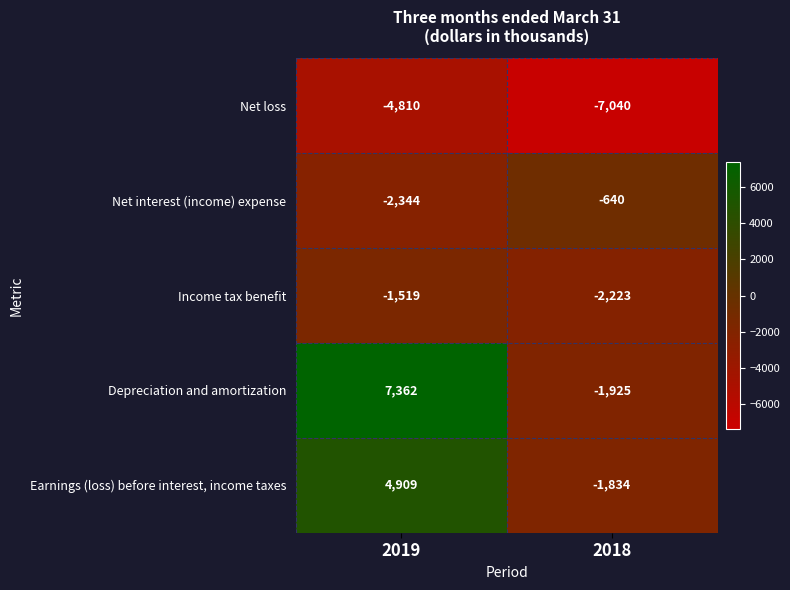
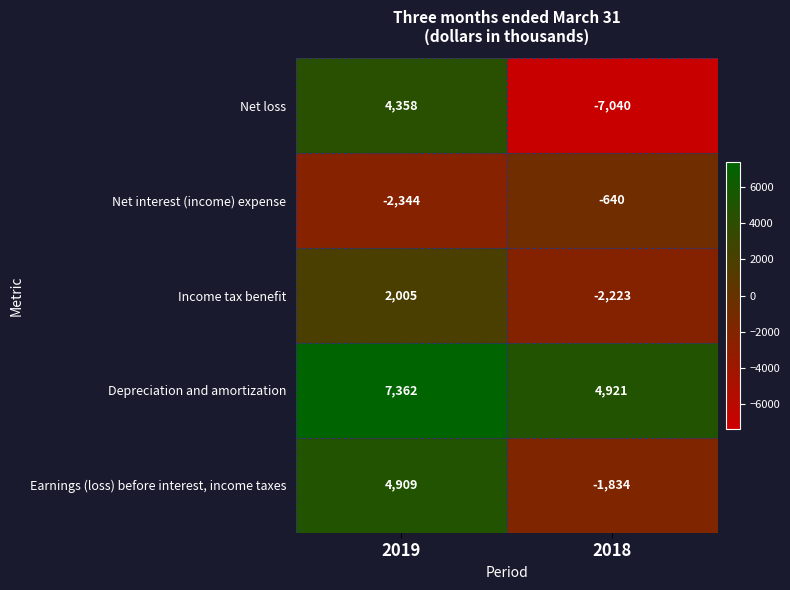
  {
    "Net loss": {
-     "2019": "-4,810",
+     "2019": "4,358",
      "2018": "-7,040"
    },
    "Net interest (income) expense": {
      "2019": "-2,344",
      "2018": "-640"
    },
    "Income tax benefit": {
-     "2019": "-1,519",
+     "2019": "2,005",
      "2018": "-2,223"
    },
    "Depreciation and amortization": {
      "2019": "7,362",
-     "2018": "-1,925"
+     "2018": "4,921"
    },
    "Earnings (loss) before interest, income taxes": {
      "2019": "4,909",
      "2018": "-1,834"
    }
  }
